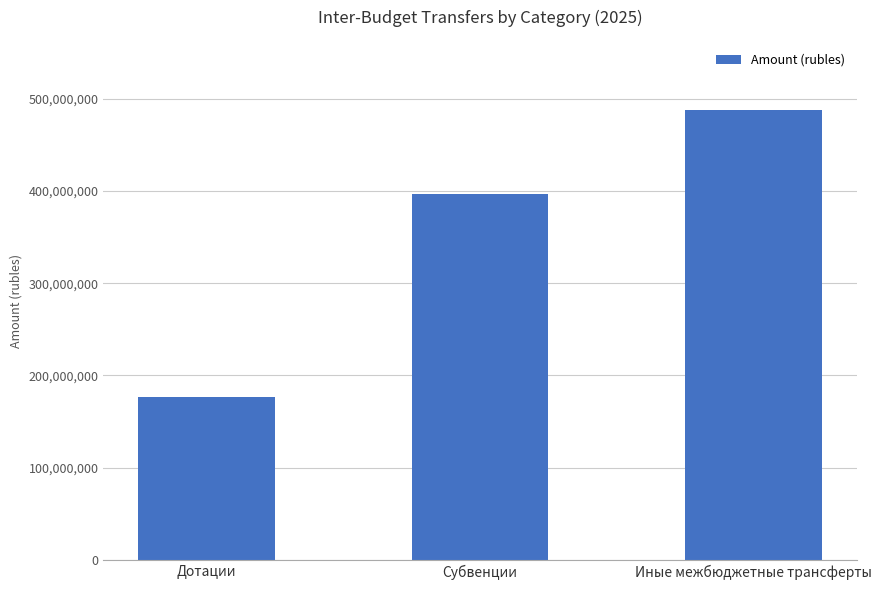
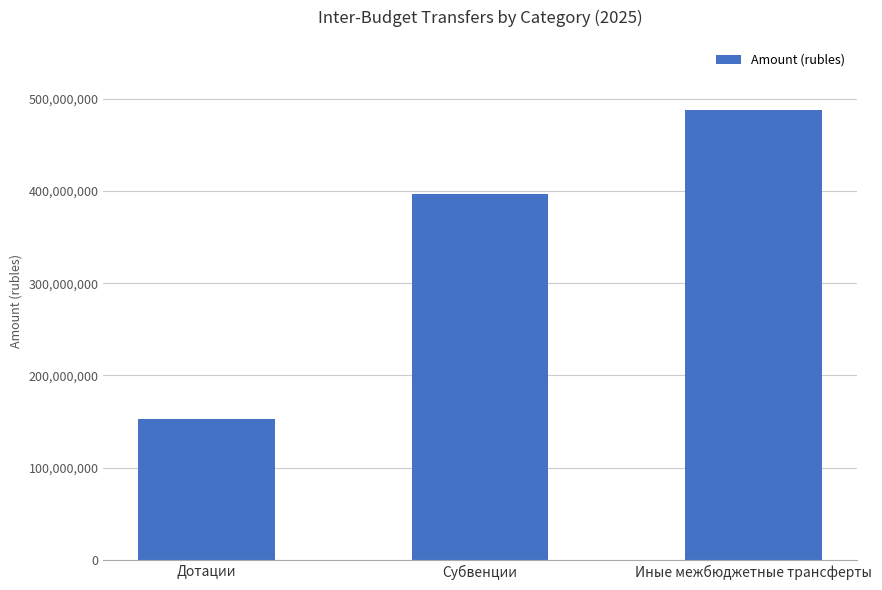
  {
-   "Дотации": "180,000,000",
+   "Дотации": "150,000,000",
    "Субвенции": "400,000,000",
    "Иные межбюджетные трансферты": "490,000,000"
  }
